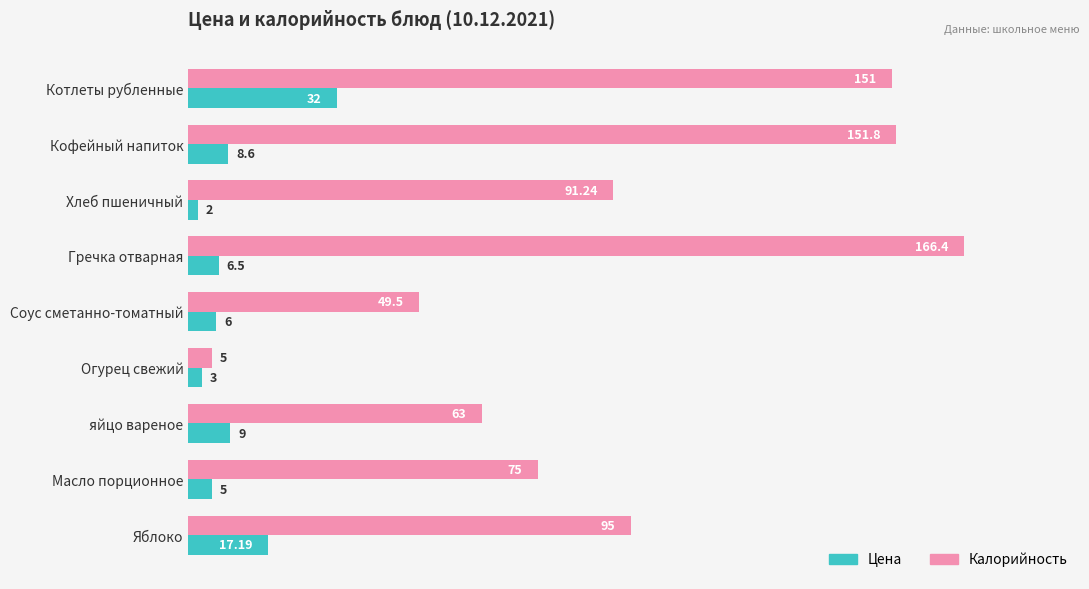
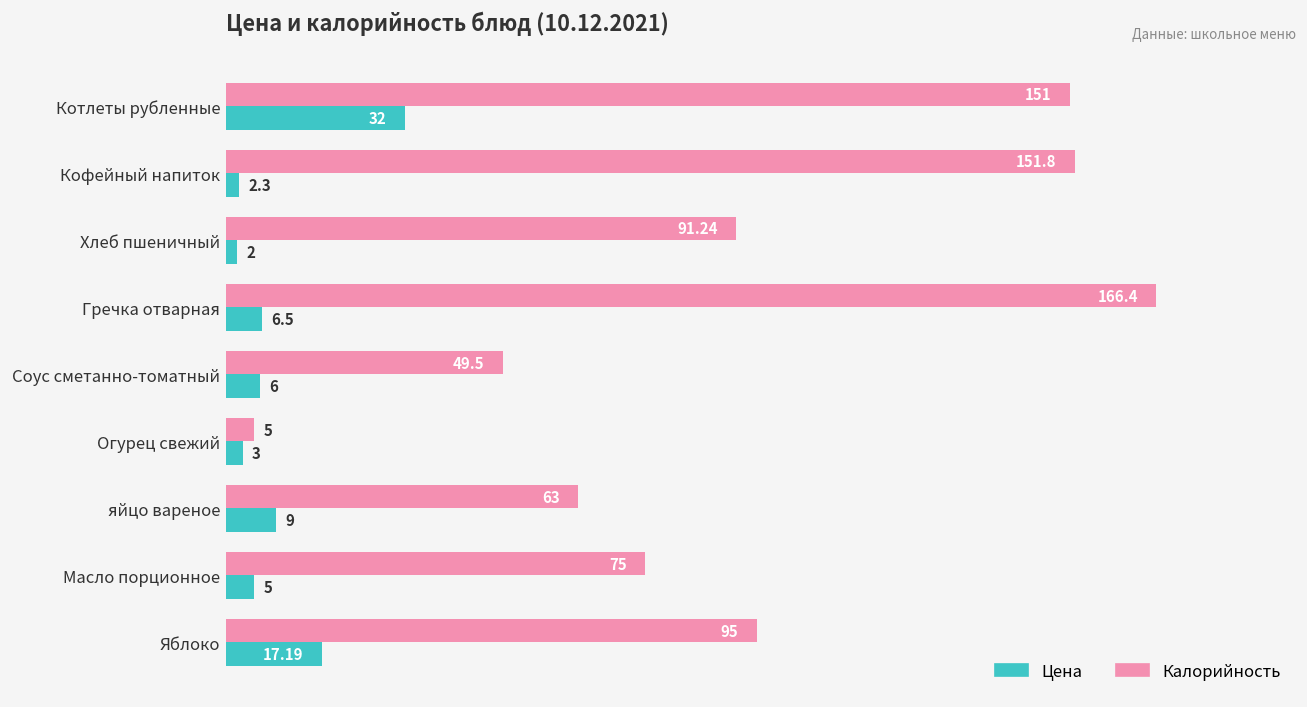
  {
    "Цена": {
      "Котлеты рубленные": 32,
-     "Кофейный напиток": 8.6,
+     "Кофейный напиток": 2.3,
      "Хлеб пшеничный": 2,
      "Гречка отварная": 6.5,
      "Соус сметанно-томатный": 6,
      "Огурец свежий": 3,
      "яйцо вареное": 9,
      "Масло порционное": 5,
      "Яблоко": 17.19
    },
    "Калорийность": {
      "Котлеты рубленные": 151,
      "Кофейный напиток": 151.8,
      "Хлеб пшеничный": 91.24,
      "Гречка отварная": 166.4,
      "Соус сметанно-томатный": 49.5,
      "Огурец свежий": 5,
      "яйцо вареное": 63,
      "Масло порционное": 75,
      "Яблоко": 95
    }
  }
